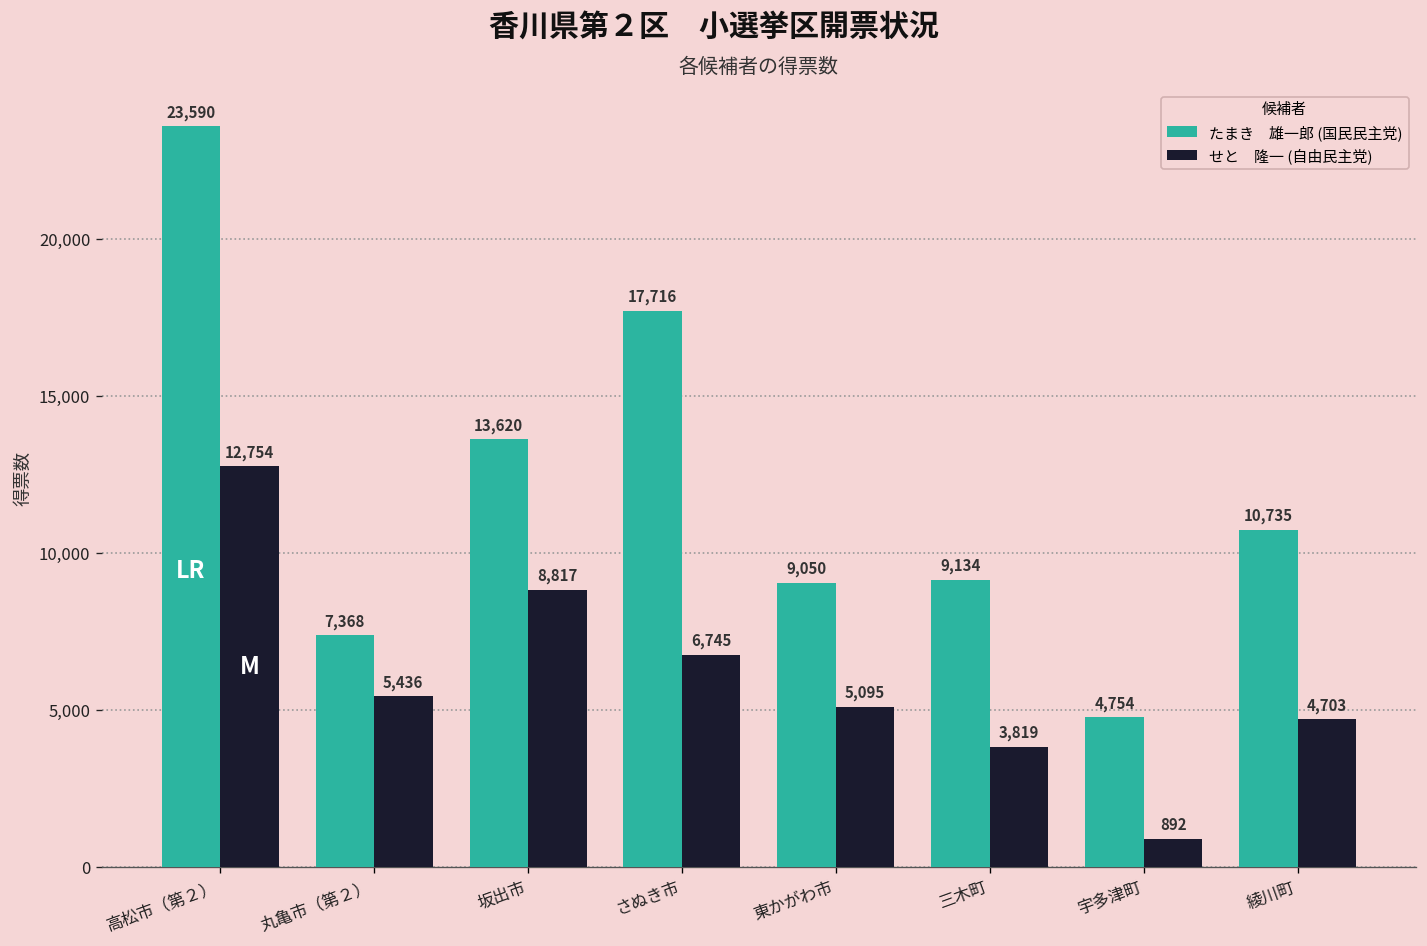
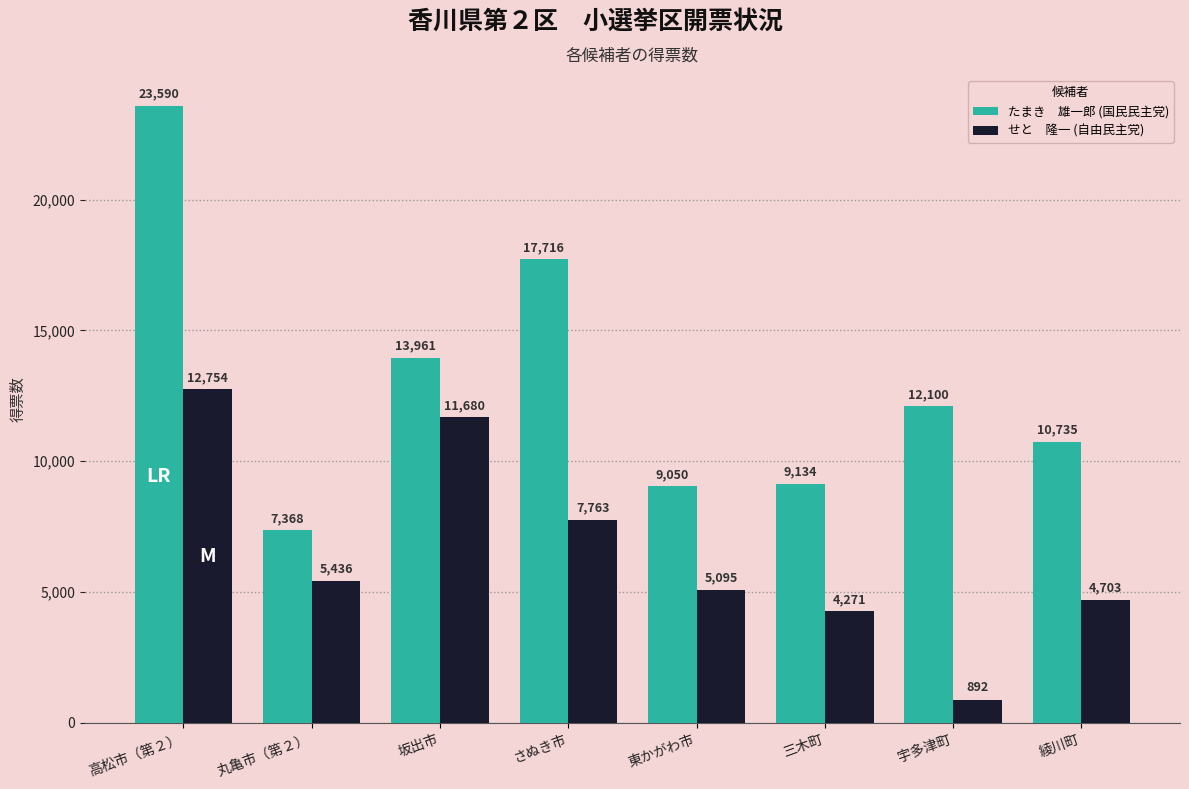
  {
    "たまき 雄一郎 (国民民主党)": {
      "高松市（第２）": "23,590",
      "丸亀市（第２）": "7,368",
-     "坂出市": "13,620",
+     "坂出市": "13,961",
      "さぬき市": "17,716",
      "東かがわ市": "9,050",
      "三木町": "9,134",
-     "宇多津町": "4,754",
+     "宇多津町": "12,100",
      "綾川町": "10,735"
    },
    "せと 隆一 (自由民主党)": {
      "高松市（第２）": "12,754",
      "丸亀市（第２）": "5,436",
-     "坂出市": "8,817",
-     "さぬき市": "6,745",
+     "坂出市": "11,680",
+     "さぬき市": "7,763",
      "東かがわ市": "5,095",
-     "三木町": "3,819",
+     "三木町": "4,271",
      "宇多津町": "892",
      "綾川町": "4,703"
    }
  }
